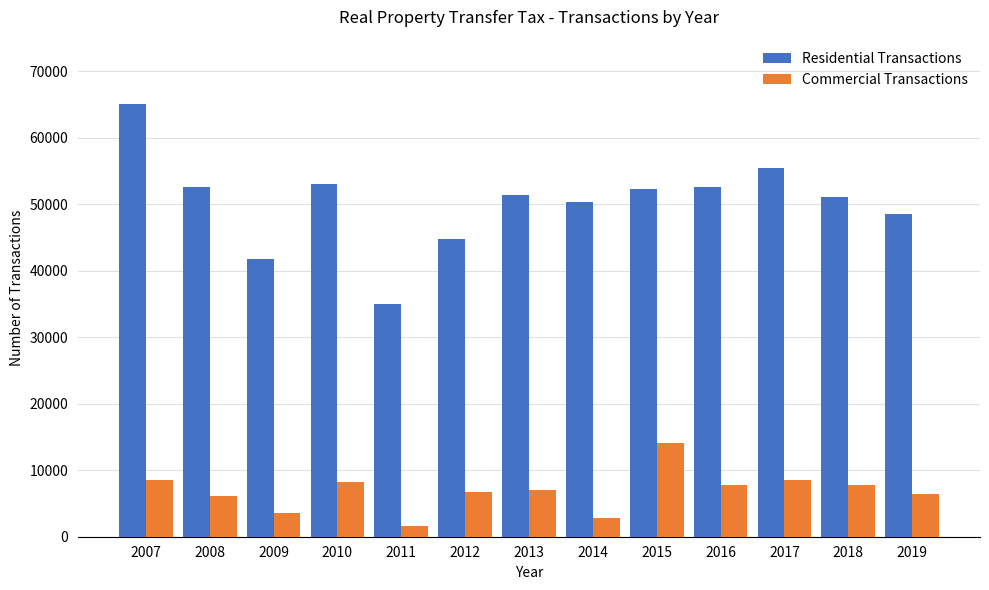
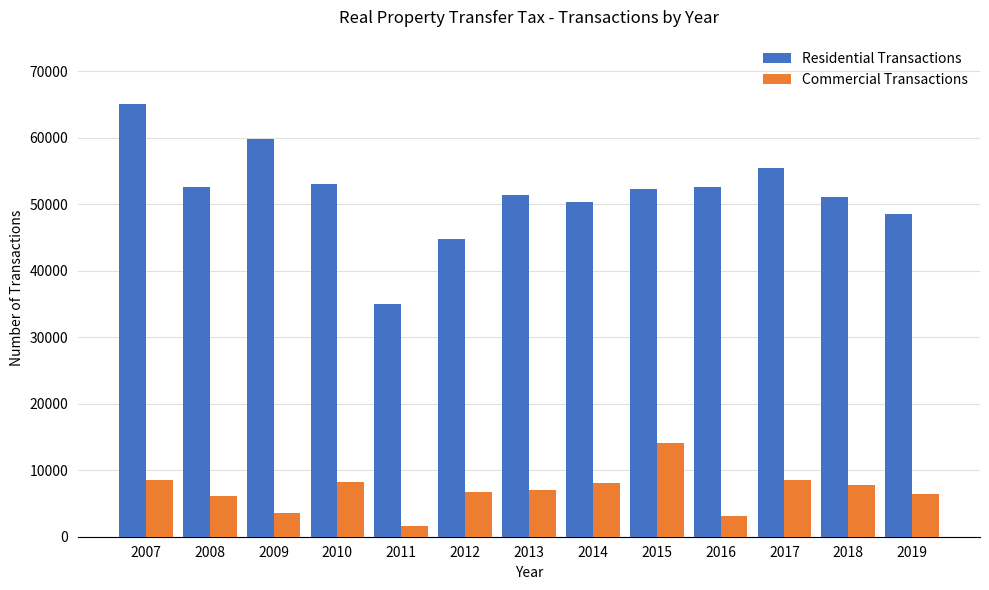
  {
    "Residential Transactions": {
      "2007": 65000,
      "2008": 53000,
-     "2009": 42000,
+     "2009": 60000,
      "2010": 53000,
      "2011": 35000,
      "2012": 45000,
      "2013": 51000,
      "2014": 50000,
      "2015": 52000,
      "2016": 53000,
      "2017": 55000,
      "2018": 51000,
      "2019": 49000
    },
    "Commercial Transactions": {
      "2007": 9000,
      "2008": 6000,
      "2009": 4000,
      "2010": 8000,
      "2011": 2000,
      "2012": 7000,
      "2013": 7000,
-     "2014": 3000,
+     "2014": 8000,
      "2015": 14000,
-     "2016": 8000,
+     "2016": 3000,
      "2017": 8000,
      "2018": 8000,
      "2019": 6000
    }
  }
